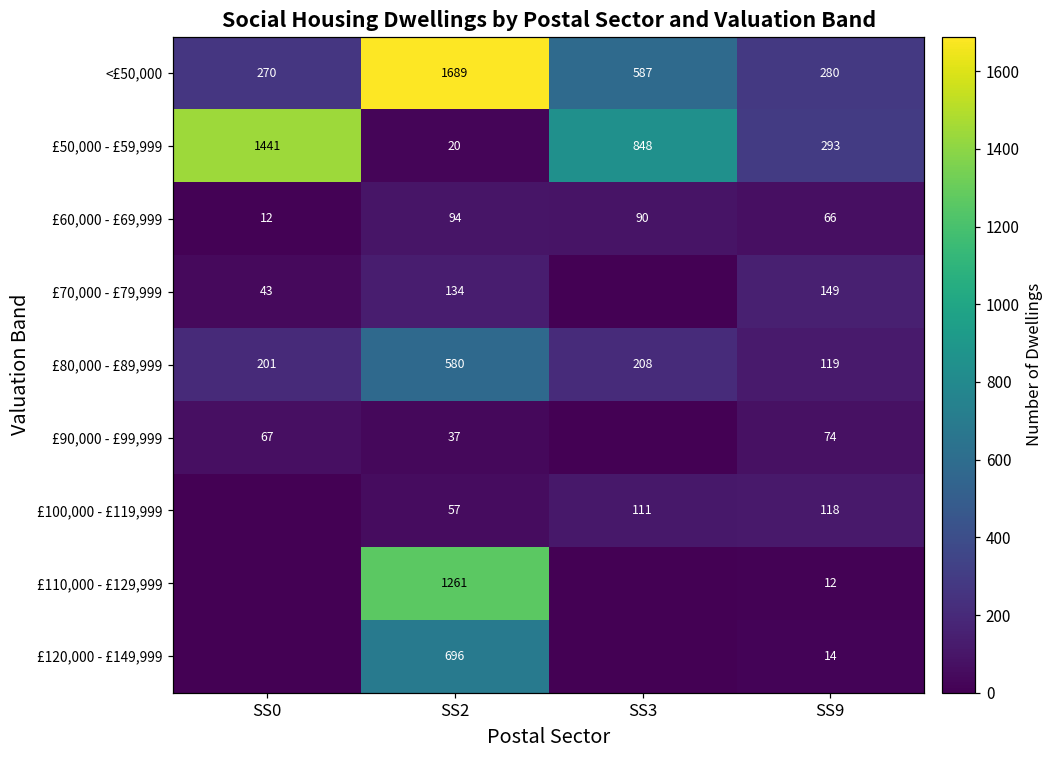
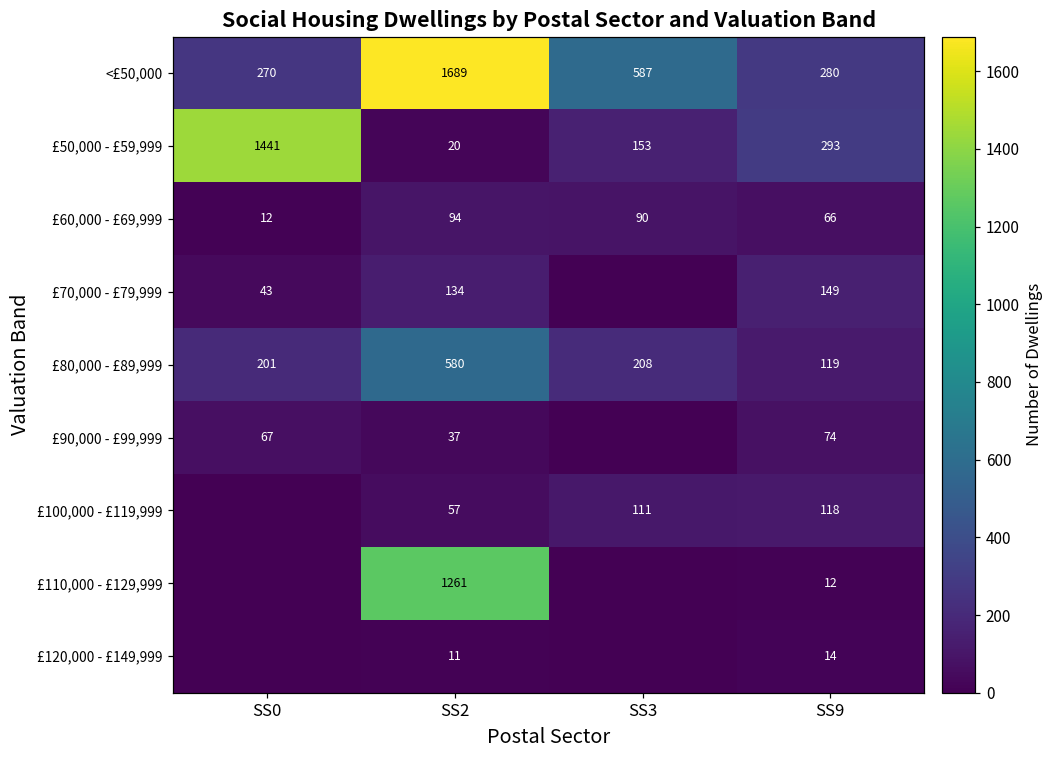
  {
    "<£50,000": {
      "SS0": 270,
      "SS2": 1689,
      "SS3": 587,
      "SS9": 280
    },
    "£50,000 - £59,999": {
      "SS0": 1441,
      "SS2": 20,
-     "SS3": 848,
+     "SS3": 153,
      "SS9": 293
    },
    "£60,000 - £69,999": {
      "SS0": 12,
      "SS2": 94,
      "SS3": 90,
      "SS9": 66
    },
    "£70,000 - £79,999": {
      "SS0": 43,
      "SS2": 134,
      "SS9": 149
    },
    "£80,000 - £89,999": {
      "SS0": 201,
      "SS2": 580,
      "SS3": 208,
      "SS9": 119
    },
    "£90,000 - £99,999": {
      "SS0": 67,
      "SS2": 37,
      "SS9": 74
    },
    "£100,000 - £119,999": {
      "SS2": 57,
      "SS3": 111,
      "SS9": 118
    },
    "£110,000 - £129,999": {
      "SS2": 1261,
      "SS9": 12
    },
    "£120,000 - £149,999": {
-     "SS2": 696,
+     "SS2": 11,
      "SS9": 14
    }
  }
